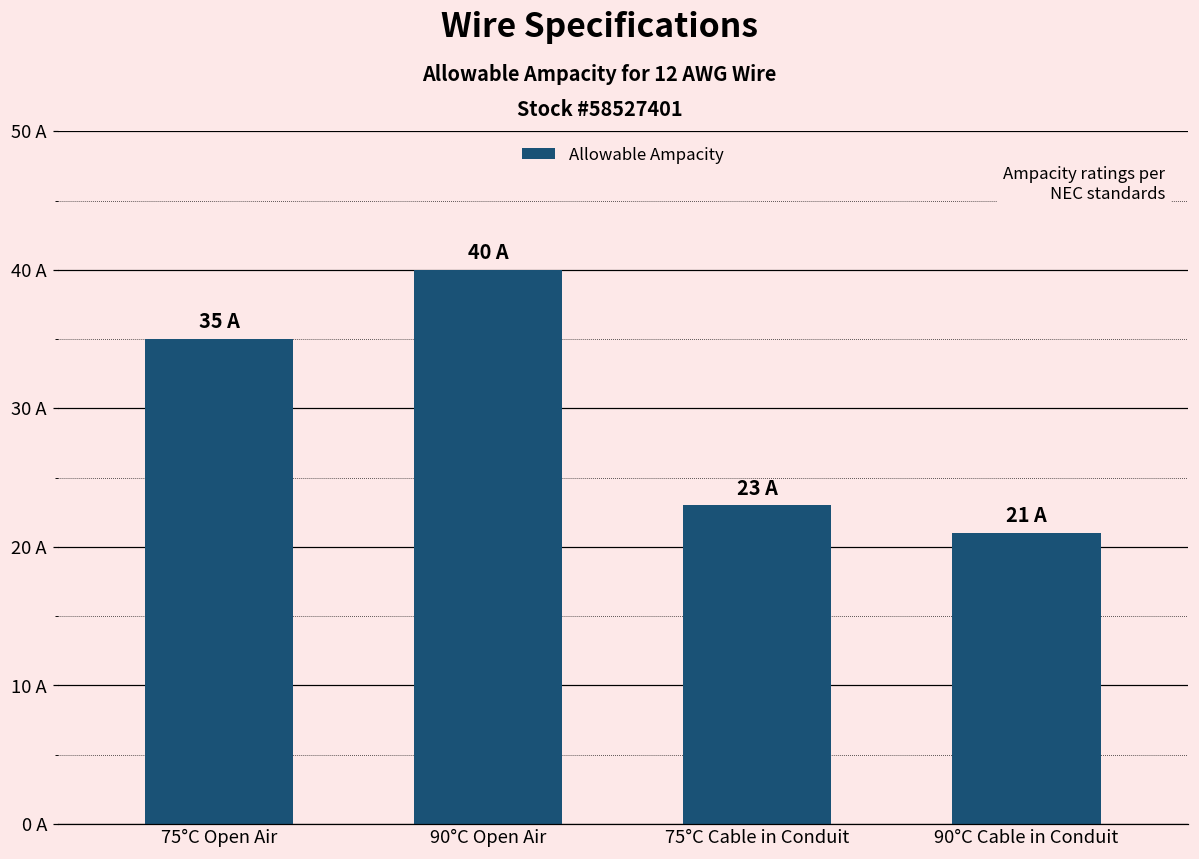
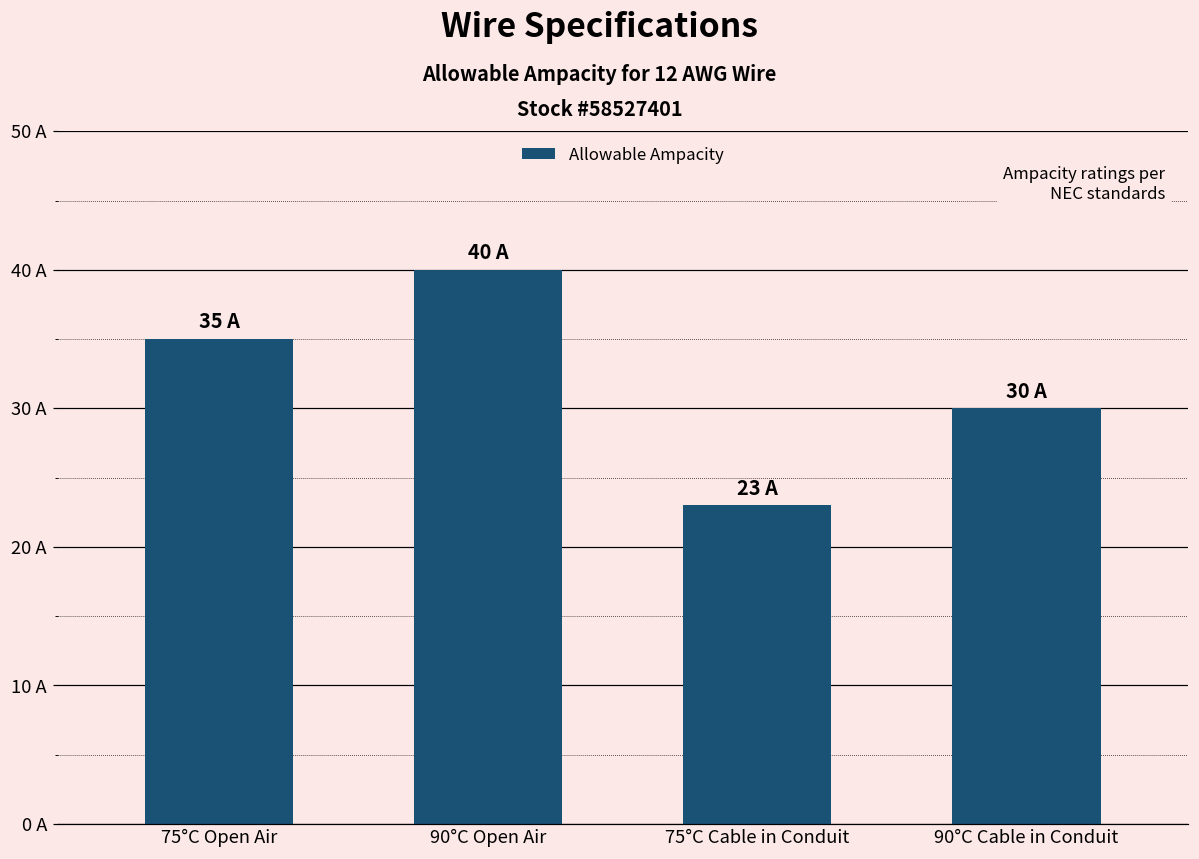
  {
    "75°C Open Air": 35,
    "90°C Open Air": 40,
    "75°C Cable in Conduit": 23,
-   "90°C Cable in Conduit": 21
+   "90°C Cable in Conduit": 30
  }
